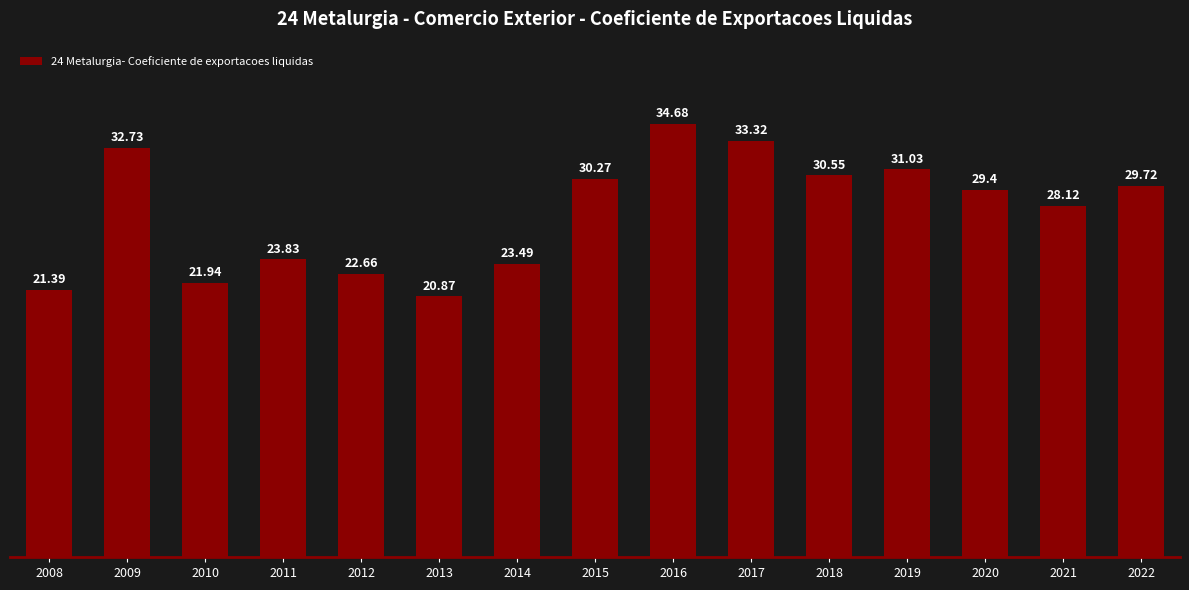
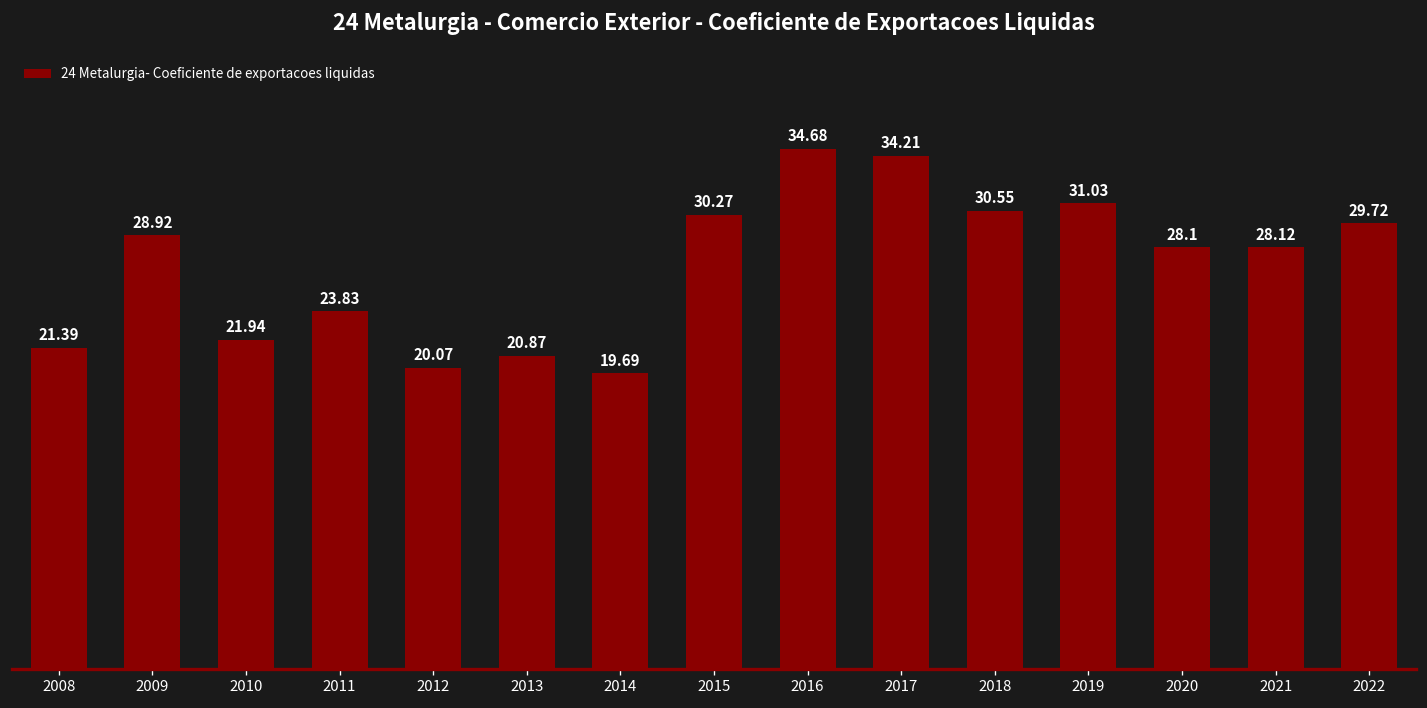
  {
    "2008": 21.39,
-   "2009": 32.73,
+   "2009": 28.92,
    "2010": 21.94,
    "2011": 23.83,
-   "2012": 22.66,
+   "2012": 20.07,
    "2013": 20.87,
-   "2014": 23.49,
+   "2014": 19.69,
    "2015": 30.27,
    "2016": 34.68,
-   "2017": 33.32,
+   "2017": 34.21,
    "2018": 30.55,
    "2019": 31.03,
-   "2020": 29.4,
+   "2020": 28.1,
    "2021": 28.12,
    "2022": 29.72
  }
